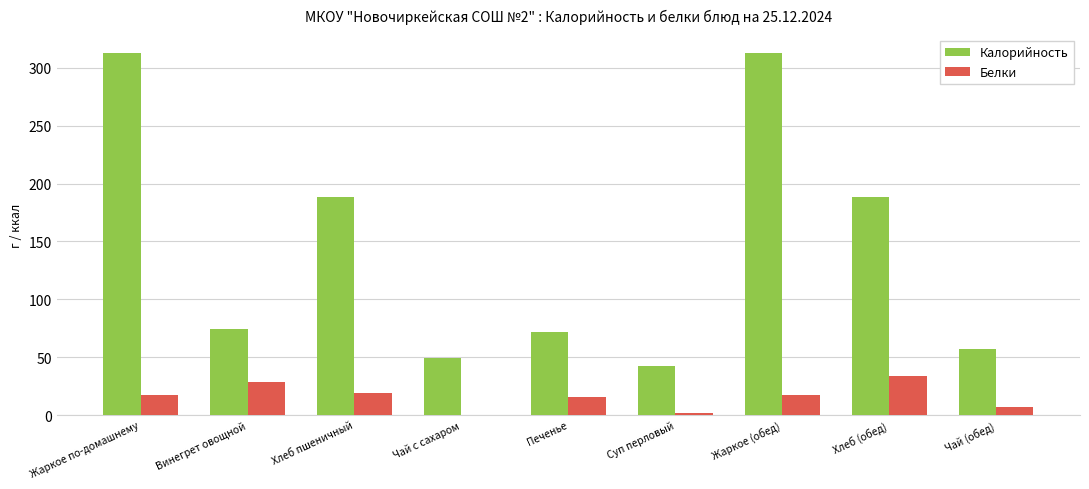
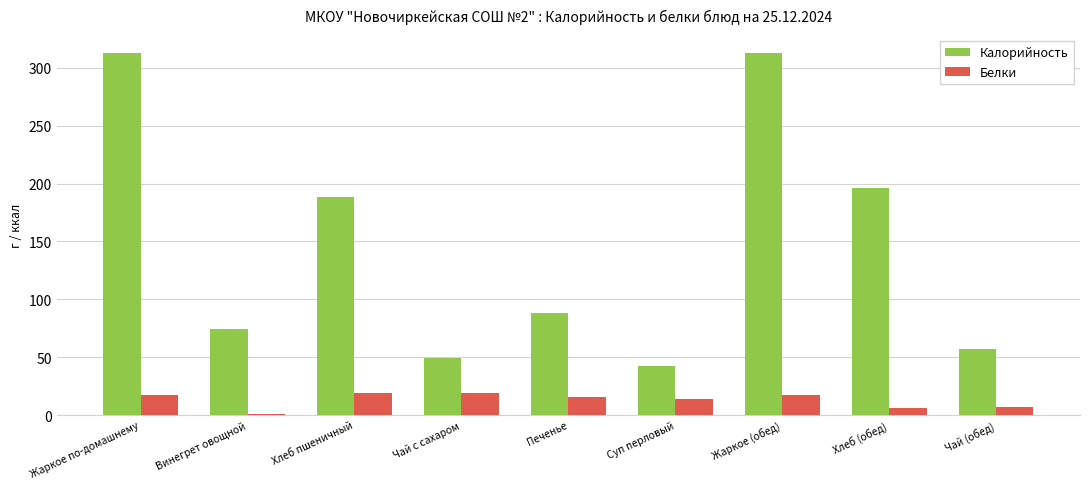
  {
    "Калорийность": {
      "Жаркое по-домашнему": 313,
      "Винегрет овощной": 74,
      "Хлеб пшеничный": 188,
      "Чай с сахаром": 49,
-     "Печенье": 72,
+     "Печенье": 88,
      "Суп перловый": 43,
      "Жаркое (обед)": 313,
-     "Хлеб (обед)": 188,
+     "Хлеб (обед)": 196,
      "Чай (обед)": 57
    },
    "Белки": {
      "Жаркое по-домашнему": 17,
-     "Винегрет овощной": 28,
+     "Винегрет овощной": 1,
      "Хлеб пшеничный": 19,
-     "Чай с сахаром": 0,
+     "Чай с сахаром": 19,
      "Печенье": 16,
-     "Суп перловый": 2,
+     "Суп перловый": 14,
      "Жаркое (обед)": 17,
-     "Хлеб (обед)": 34,
+     "Хлеб (обед)": 6,
      "Чай (обед)": 7
    }
  }
